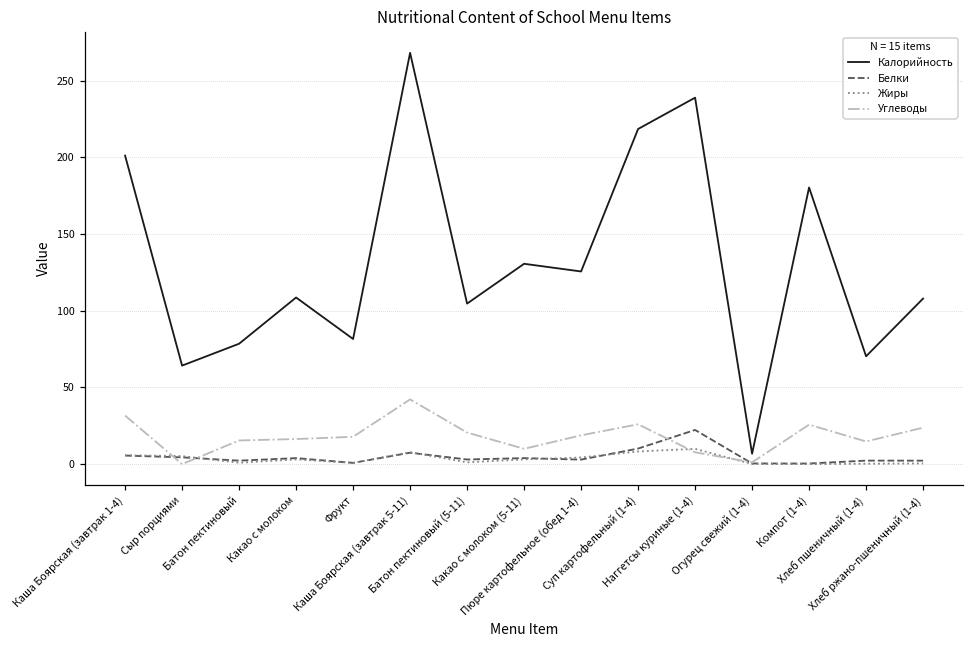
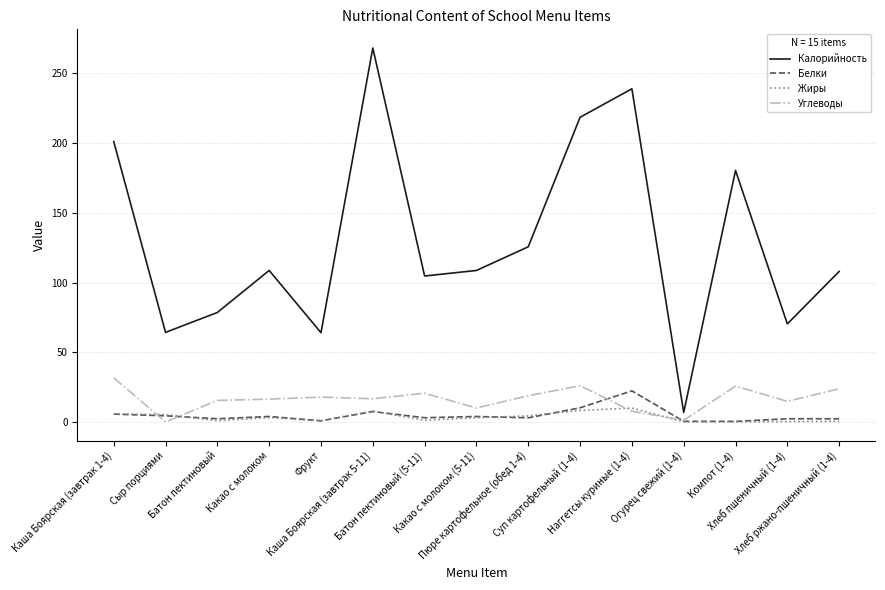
  {
    "Калорийность": {
      "Каша Боярская (завтрак 1-4)": 201,
      "Сыр порциями": 64,
      "Батон пектиновый": 79,
      "Какао с молоком": 109,
-     "Фрукт": 82,
+     "Фрукт": 64,
      "Каша Боярская (завтрак 5-11)": 268,
      "Батон пектиновый (5-11)": 105,
-     "Какао с молоком (5-11)": 131,
+     "Какао с молоком (5-11)": 109,
      "Пюре картофельное (обед 1-4)": 126,
      "Суп картофельный (1-4)": 219,
      "Наггетсы куриные (1-4)": 239,
      "Огурец свежий (1-4)": 7,
      "Компот (1-4)": 180,
      "Хлеб пшеничный (1-4)": 70,
      "Хлеб ржано-пшеничный (1-4)": 108
    },
    "Белки": {
      "Батон пектиновый (5-11)": 3,
      "Суп картофельный (1-4)": 10,
      "Наггетсы куриные (1-4)": 22,
      "Хлеб пшеничный (1-4)": 2
    },
    "Жиры": {
      "Батон пектиновый (5-11)": 1,
      "Суп картофельный (1-4)": 8,
      "Наггетсы куриные (1-4)": 10,
      "Хлеб пшеничный (1-4)": 0
    },
    "Углеводы": {
      "Каша Боярская (завтрак 1-4)": 32,
      "Сыр порциями": 0,
      "Батон пектиновый": 15,
      "Какао с молоком": 16,
      "Фрукт": 18,
-     "Каша Боярская (завтрак 5-11)": 42,
+     "Каша Боярская (завтрак 5-11)": 17,
      "Батон пектиновый (5-11)": 21,
      "Какао с молоком (5-11)": 10,
      "Пюре картофельное (обед 1-4)": 19,
      "Суп картофельный (1-4)": 26,
      "Наггетсы куриные (1-4)": 8,
      "Компот (1-4)": 26,
      "Хлеб пшеничный (1-4)": 15,
      "Хлеб ржано-пшеничный (1-4)": 24
    }
  }
